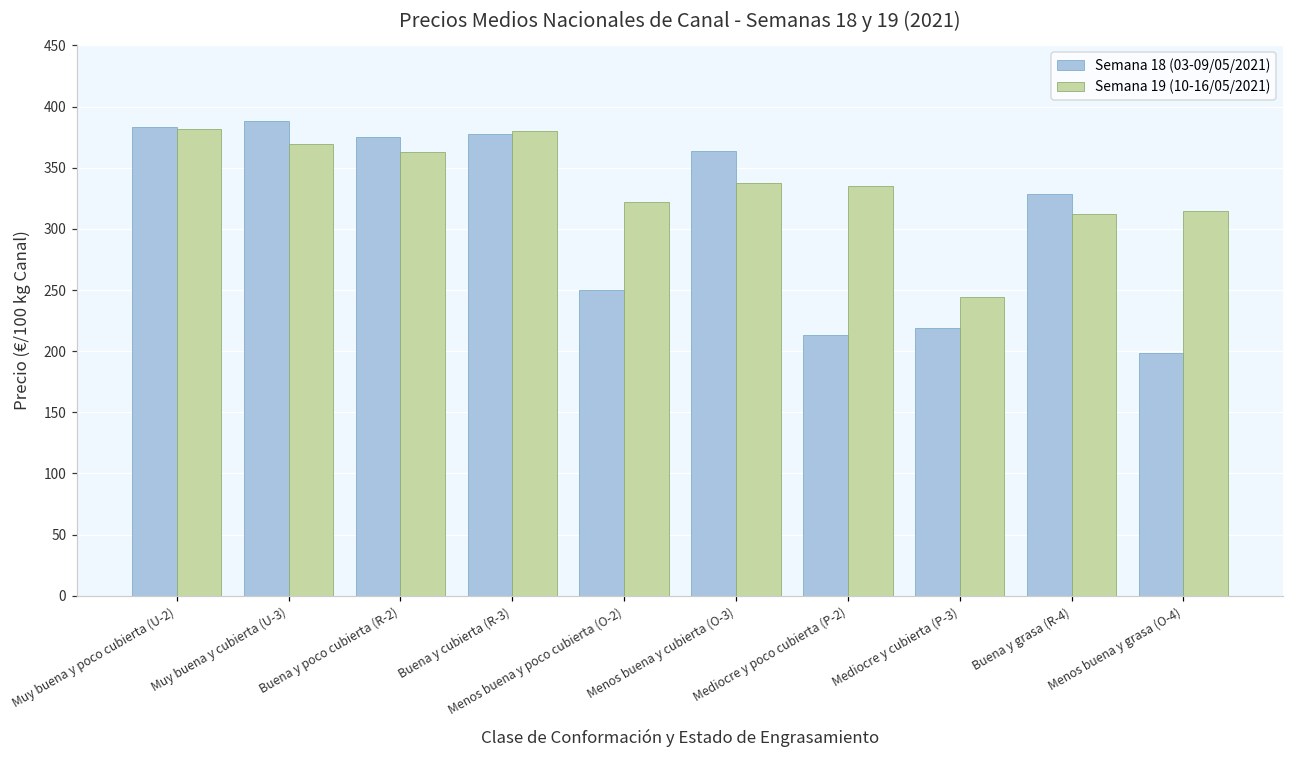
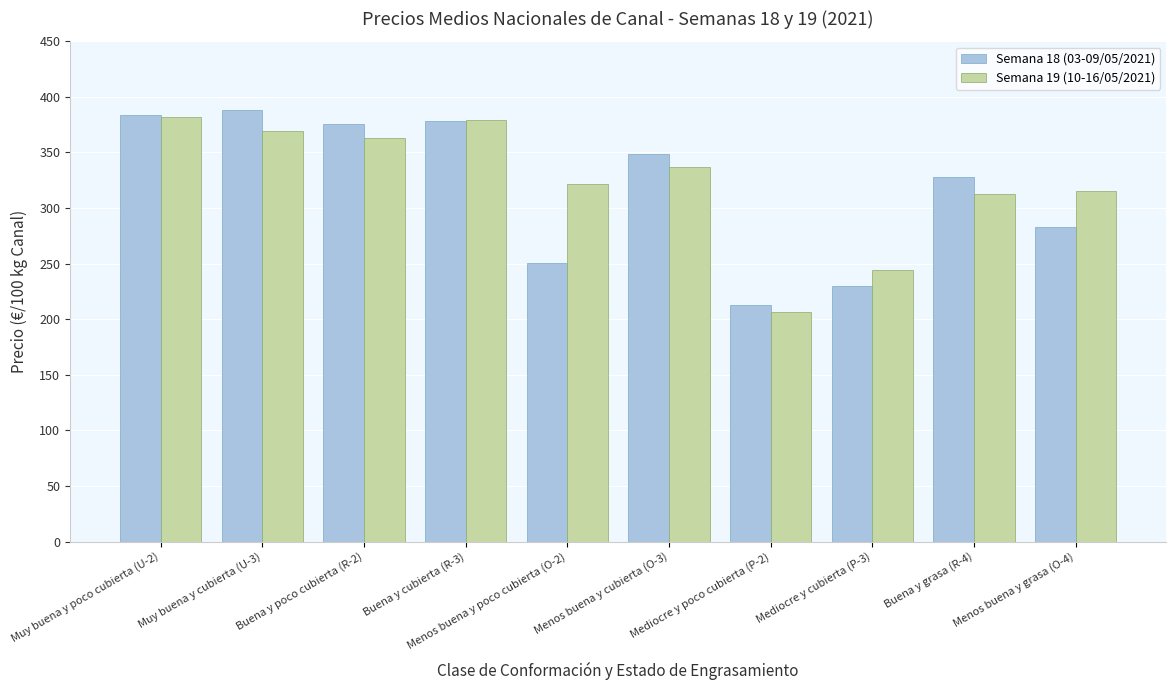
  {
    "Semana 18 (03-09/05/2021)": {
      "Muy buena y poco cubierta (U-2)": 383,
      "Muy buena y cubierta (U-3)": 388,
      "Buena y poco cubierta (R-2)": 375,
      "Buena y cubierta (R-3)": 378,
      "Menos buena y poco cubierta (O-2)": 250,
-     "Menos buena y cubierta (O-3)": 364,
+     "Menos buena y cubierta (O-3)": 348,
      "Mediocre y poco cubierta (P-2)": 213,
-     "Mediocre y cubierta (P-3)": 219,
+     "Mediocre y cubierta (P-3)": 230,
      "Buena y grasa (R-4)": 328,
-     "Menos buena y grasa (O-4)": 199
+     "Menos buena y grasa (O-4)": 283
    },
    "Semana 19 (10-16/05/2021)": {
      "Muy buena y poco cubierta (U-2)": 382,
      "Muy buena y cubierta (U-3)": 370,
      "Buena y poco cubierta (R-2)": 363,
      "Buena y cubierta (R-3)": 380,
      "Menos buena y poco cubierta (O-2)": 322,
      "Menos buena y cubierta (O-3)": 337,
-     "Mediocre y poco cubierta (P-2)": 335,
+     "Mediocre y poco cubierta (P-2)": 207,
      "Mediocre y cubierta (P-3)": 245,
      "Buena y grasa (R-4)": 312,
      "Menos buena y grasa (O-4)": 315
    }
  }
